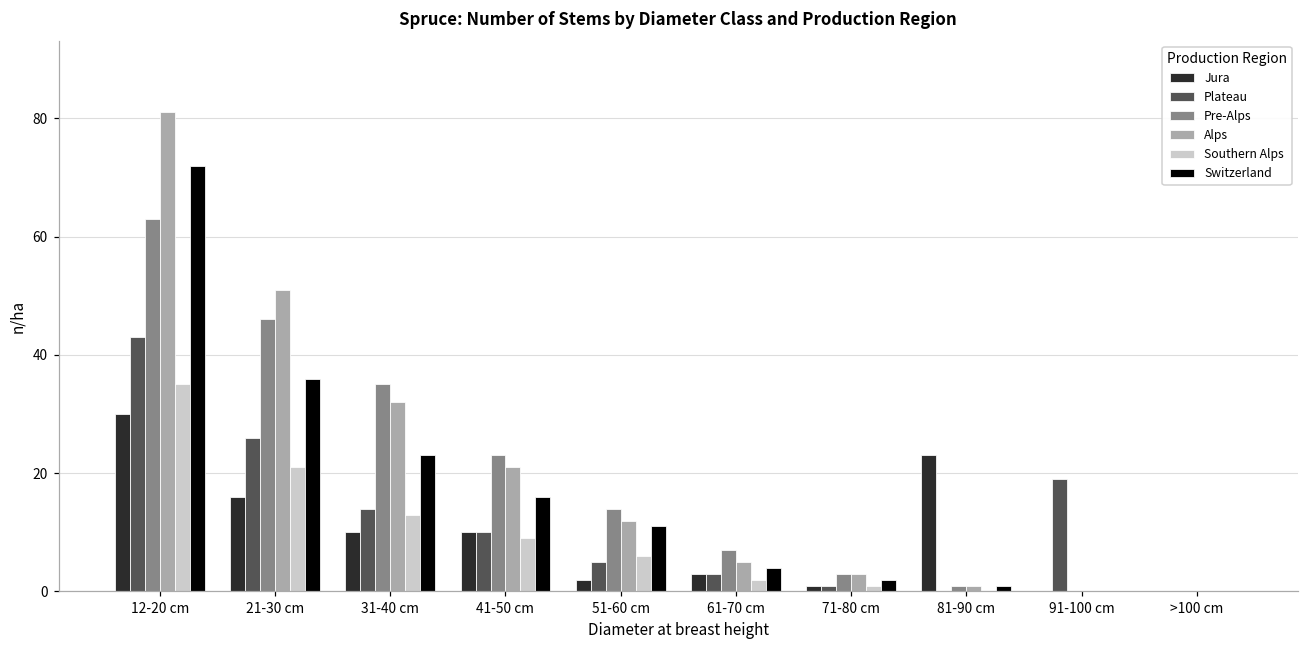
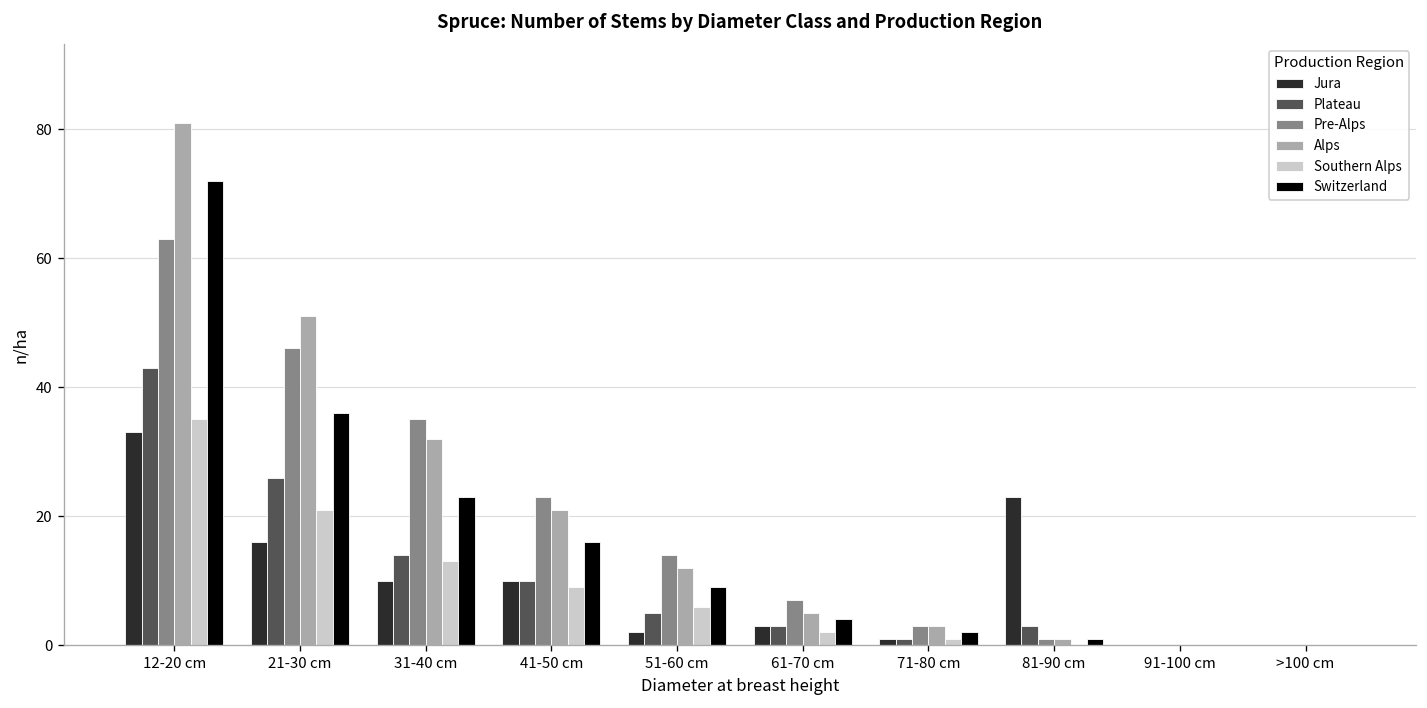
  {
    "Jura": {
-     "12-20 cm": 30,
+     "12-20 cm": 33,
      "21-30 cm": 16,
      "31-40 cm": 10,
      "41-50 cm": 10,
      "51-60 cm": 2,
      "61-70 cm": 3,
      "71-80 cm": 1,
      "81-90 cm": 23,
      "91-100 cm": 0,
      ">100 cm": 0
    },
    "Plateau": {
      "12-20 cm": 43,
      "21-30 cm": 26,
      "31-40 cm": 14,
      "41-50 cm": 10,
      "51-60 cm": 5,
      "61-70 cm": 3,
      "71-80 cm": 1,
-     "81-90 cm": 0,
-     "91-100 cm": 19,
+     "81-90 cm": 3,
+     "91-100 cm": 0,
      ">100 cm": 0
    },
    "Switzerland": {
      "12-20 cm": 72,
      "21-30 cm": 36,
      "31-40 cm": 23,
      "41-50 cm": 16,
-     "51-60 cm": 11,
+     "51-60 cm": 9,
      "61-70 cm": 4,
      "71-80 cm": 2,
      "81-90 cm": 1,
      "91-100 cm": 0,
      ">100 cm": 0
    }
  }
